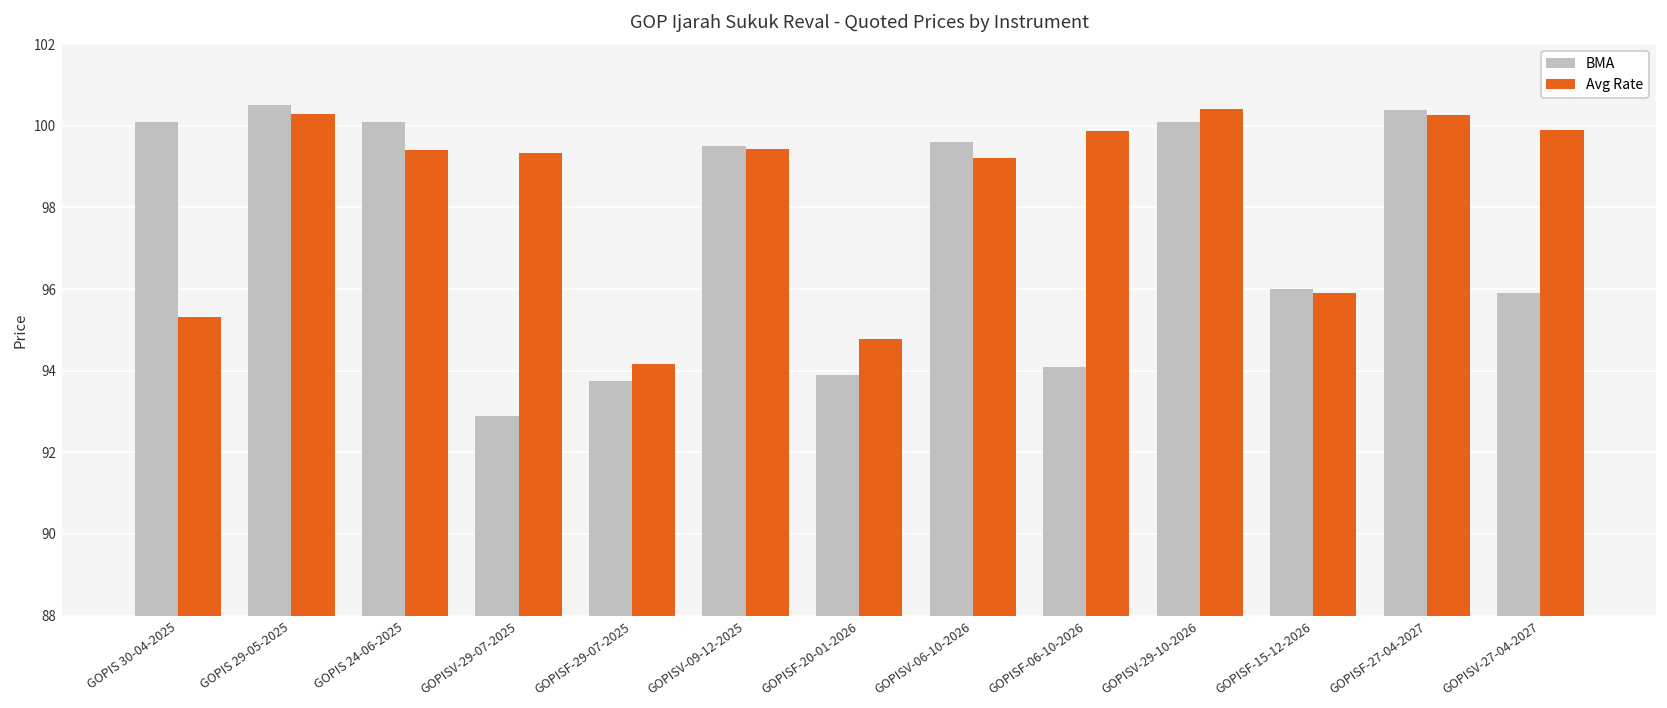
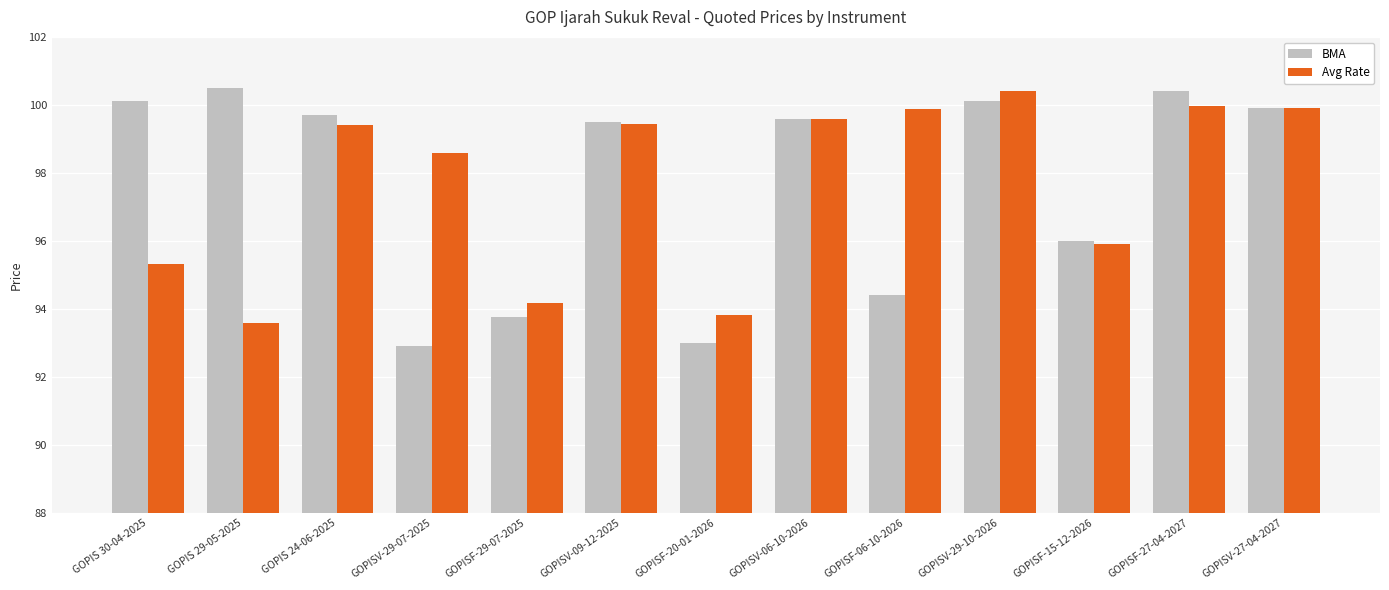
  {
    "BMA": {
      "GOPIS 30-04-2025": 100.1,
      "GOPIS 29-05-2025": 100.5,
-     "GOPIS 24-06-2025": 100.1,
+     "GOPIS 24-06-2025": 99.7,
      "GOPISV-29-07-2025": 92.9,
      "GOPISF-29-07-2025": 93.8,
      "GOPISV-09-12-2025": 99.5,
-     "GOPISF-20-01-2026": 93.9,
+     "GOPISF-20-01-2026": 93.0,
      "GOPISV-06-10-2026": 99.6,
-     "GOPISF-06-10-2026": 94.1,
+     "GOPISF-06-10-2026": 94.4,
      "GOPISV-29-10-2026": 100.1,
      "GOPISF-15-12-2026": 96.0,
      "GOPISF-27-04-2027": 100.4,
-     "GOPISV-27-04-2027": 95.9
+     "GOPISV-27-04-2027": 99.9
    },
    "Avg Rate": {
      "GOPIS 30-04-2025": 95.3,
-     "GOPIS 29-05-2025": 100.3,
+     "GOPIS 29-05-2025": 93.6,
      "GOPIS 24-06-2025": 99.4,
-     "GOPISV-29-07-2025": 99.3,
+     "GOPISV-29-07-2025": 98.6,
      "GOPISF-29-07-2025": 94.2,
      "GOPISV-09-12-2025": 99.4,
-     "GOPISF-20-01-2026": 94.8,
-     "GOPISV-06-10-2026": 99.2,
+     "GOPISF-20-01-2026": 93.8,
+     "GOPISV-06-10-2026": 99.6,
      "GOPISF-06-10-2026": 99.9,
      "GOPISV-29-10-2026": 100.4,
      "GOPISF-15-12-2026": 95.9,
-     "GOPISF-27-04-2027": 100.3,
+     "GOPISF-27-04-2027": 100.0,
      "GOPISV-27-04-2027": 99.9
    }
  }
